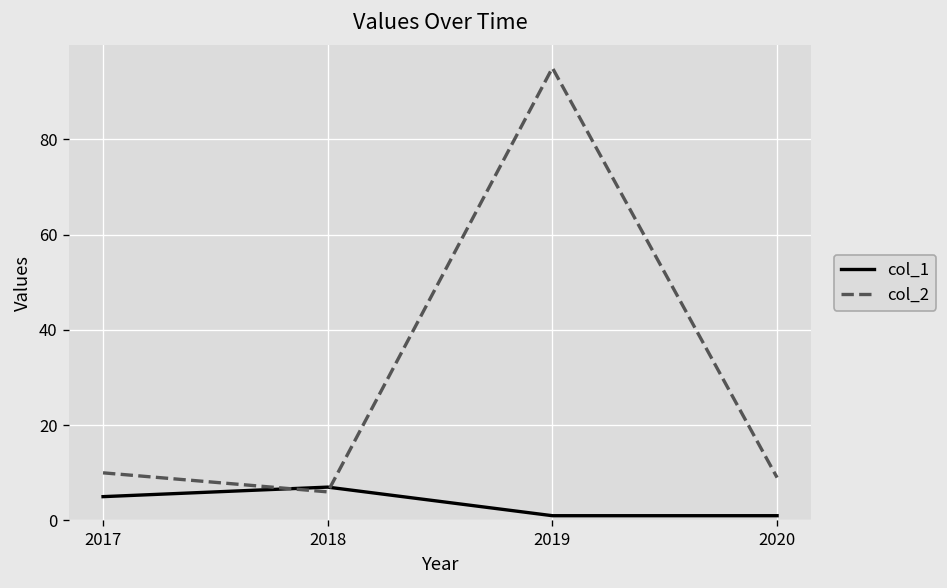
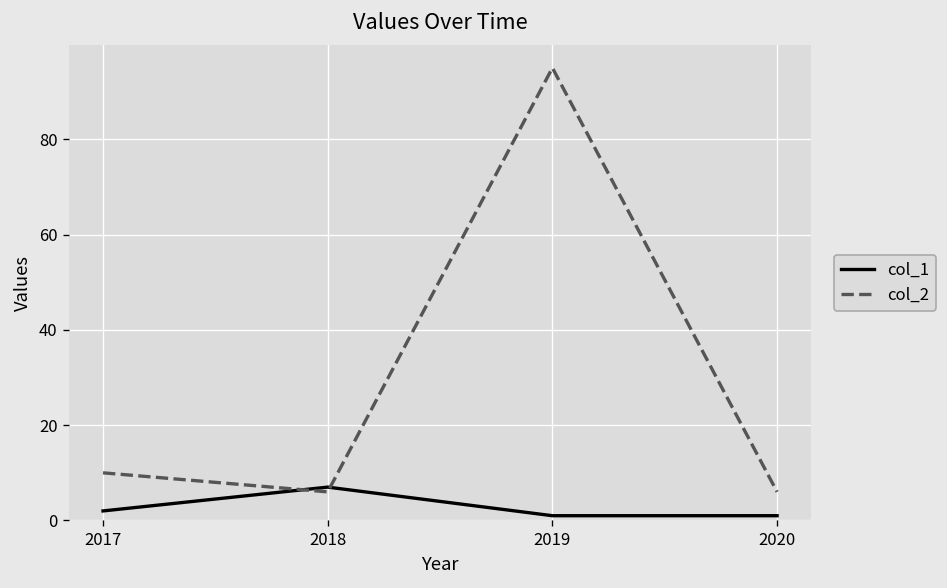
  {
    "col_1": {
-     "2017": 5,
+     "2017": 2,
      "2018": 7,
      "2019": 1,
      "2020": 1
    },
    "col_2": {
      "2017": 10,
      "2018": 6,
      "2019": 95,
-     "2020": 9
+     "2020": 6
    }
  }
